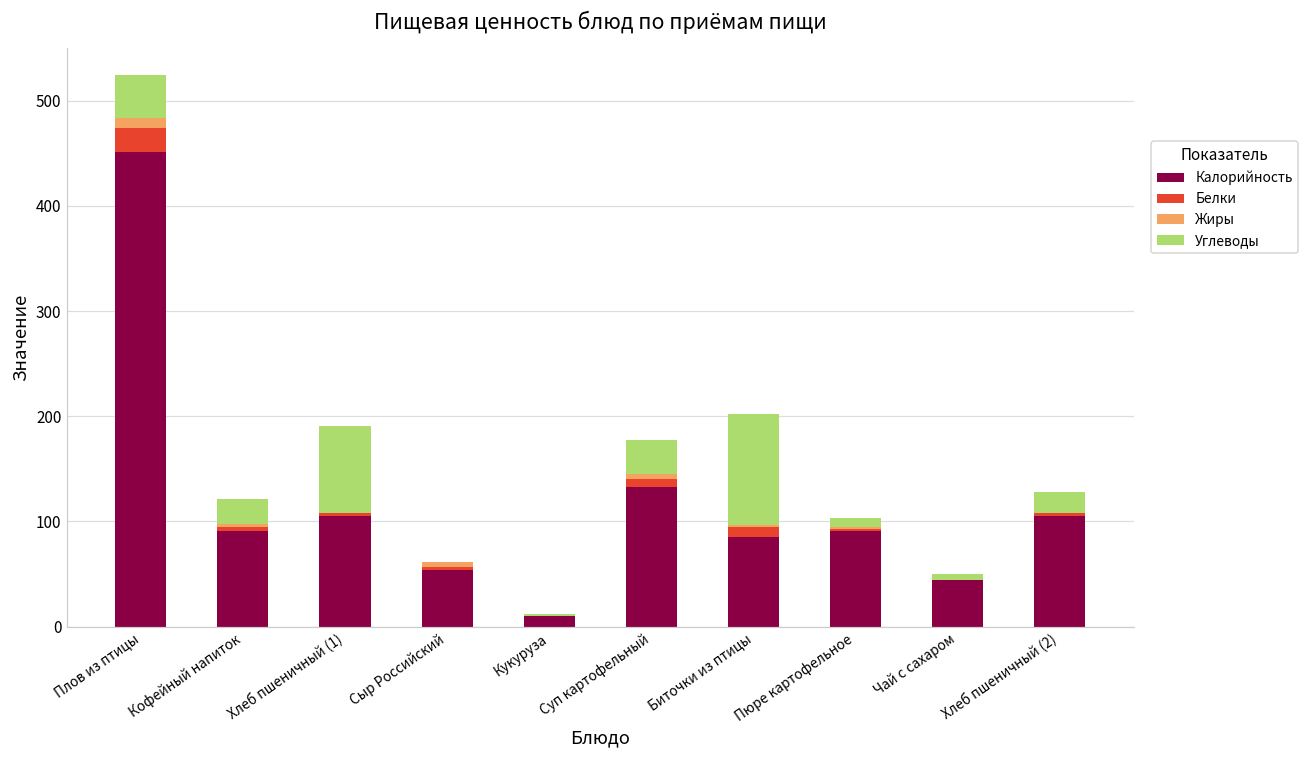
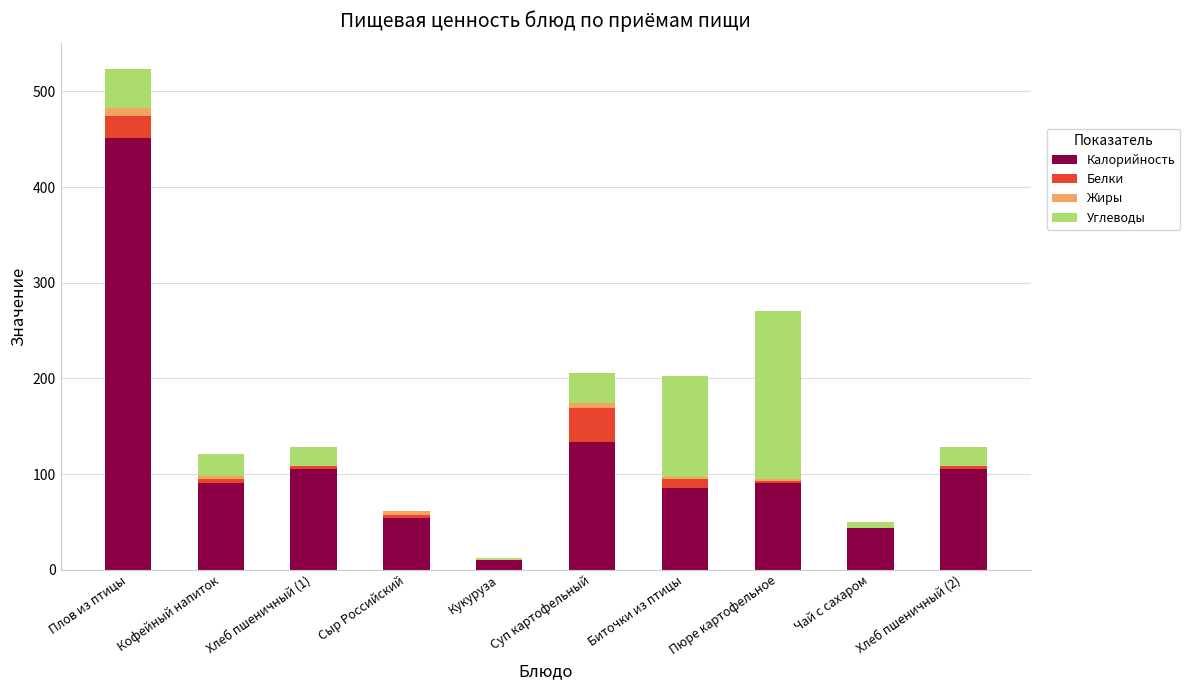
  {
    "Калорийность": {
      "Плов из птицы": 450,
      "Кофейный напиток": 90,
      "Хлеб пшеничный (1)": 110,
      "Сыр Российский": 50,
      "Кукуруза": 10,
      "Суп картофельный": 130,
      "Биточки из птицы": 90,
      "Пюре картофельное": 90,
      "Чай с сахаром": 40,
      "Хлеб пшеничный (2)": 110
    },
    "Белки": {
      "Плов из птицы": 20,
      "Кофейный напиток": 0,
      "Хлеб пшеничный (1)": 0,
      "Сыр Российский": 0,
      "Кукуруза": 0,
-     "Суп картофельный": 10,
+     "Суп картофельный": 40,
      "Биточки из птицы": 10,
      "Чай с сахаром": 0,
      "Хлеб пшеничный (2)": 0
    },
    "Жиры": {
      "Плов из птицы": 10,
      "Кофейный напиток": 0,
      "Хлеб пшеничный (1)": 0,
      "Сыр Российский": 0,
      "Кукуруза": 0,
      "Суп картофельный": 10,
      "Чай с сахаром": 0,
      "Хлеб пшеничный (2)": 0
    },
    "Углеводы": {
      "Плов из птицы": 40,
      "Кофейный напиток": 20,
-     "Хлеб пшеничный (1)": 80,
+     "Хлеб пшеничный (1)": 20,
      "Сыр Российский": 0,
      "Суп картофельный": 30,
      "Биточки из птицы": 110,
-     "Пюре картофельное": 10,
+     "Пюре картофельное": 180,
      "Чай с сахаром": 10,
      "Хлеб пшеничный (2)": 20
    }
  }
